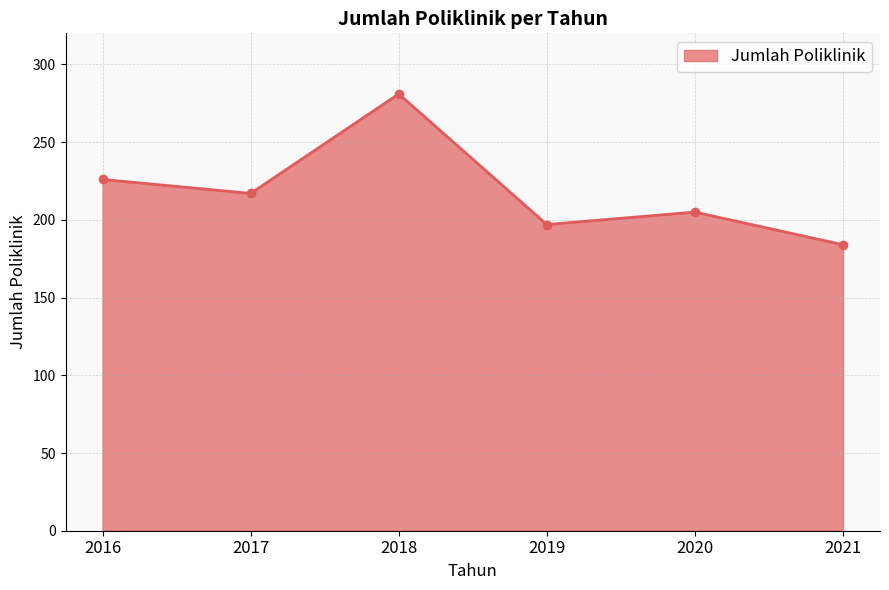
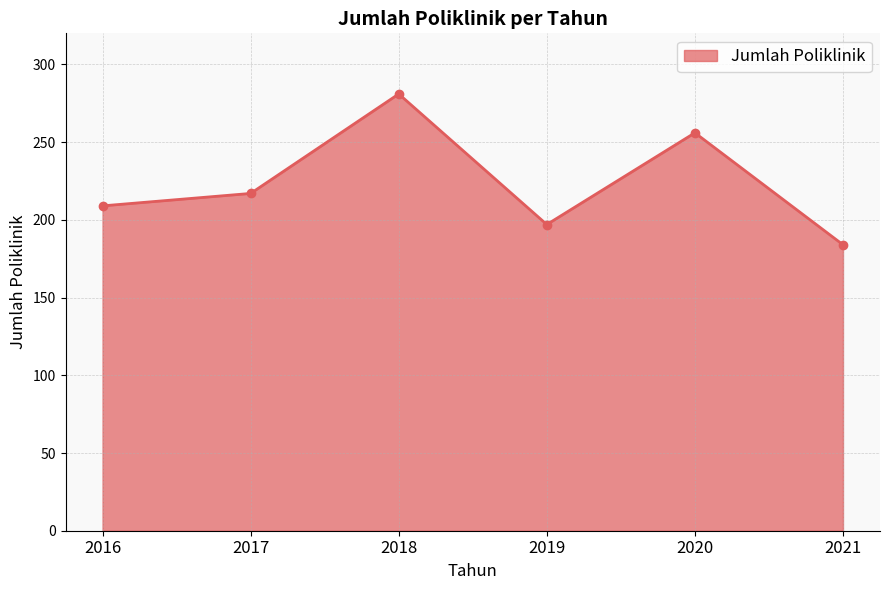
  {
-   "2016": 226,
+   "2016": 209,
    "2017": 217,
    "2018": 281,
    "2019": 197,
-   "2020": 205,
+   "2020": 256,
    "2021": 184
  }
